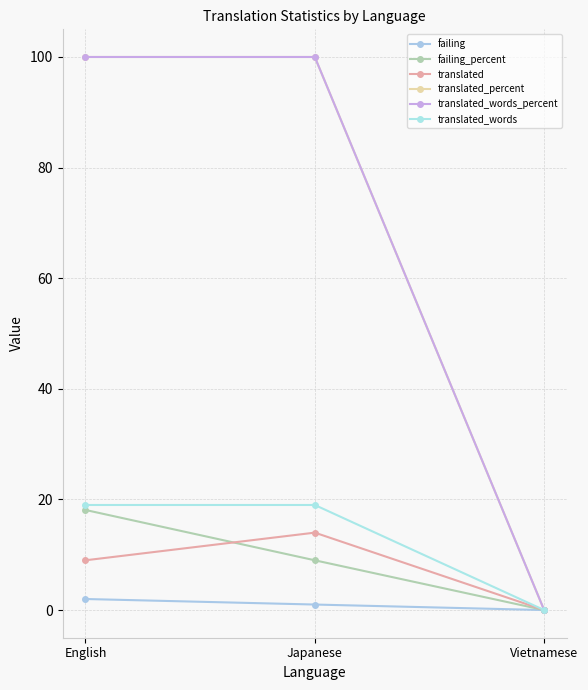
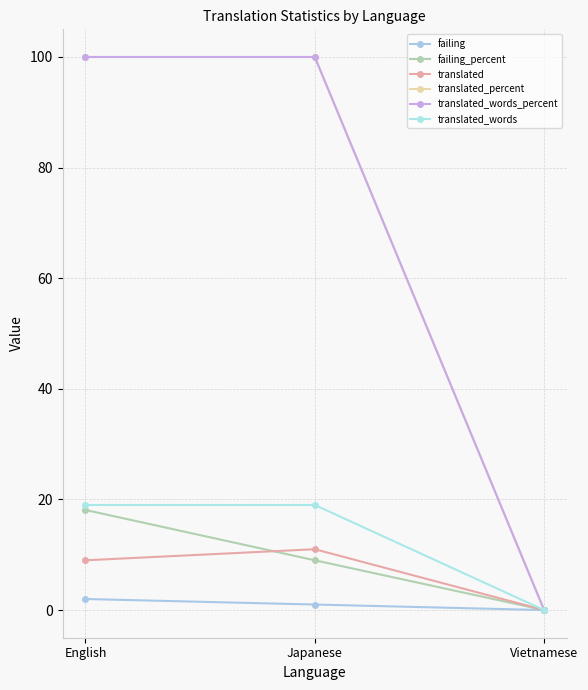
  {
    "translated": {
      "English": 9,
-     "Japanese": 14
+     "Japanese": 11
    }
  }
